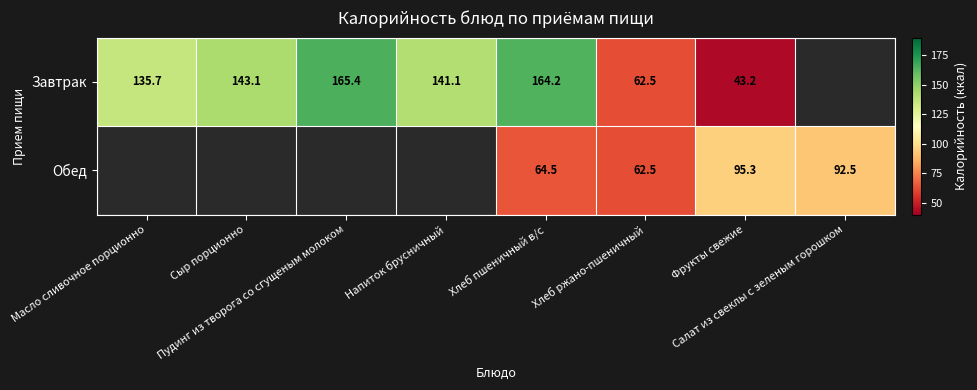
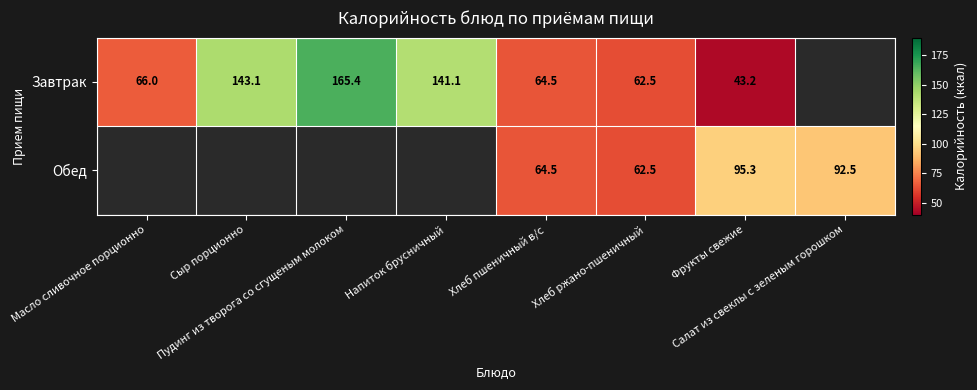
  {
    "Завтрак": {
-     "Масло сливочное порционно": 135.7,
+     "Масло сливочное порционно": 66.0,
      "Сыр порционно": 143.1,
      "Пудинг из творога со сгущеным молоком": 165.4,
      "Напиток брусничный": 141.1,
-     "Хлеб пшеничный в/с": 164.2,
+     "Хлеб пшеничный в/с": 64.5,
      "Хлеб ржано-пшеничный": 62.5,
      "Фрукты свежие": 43.2
    },
    "Обед": {
      "Хлеб пшеничный в/с": 64.5,
      "Хлеб ржано-пшеничный": 62.5,
      "Фрукты свежие": 95.3,
      "Салат из свеклы с зеленым горошком": 92.5
    }
  }
